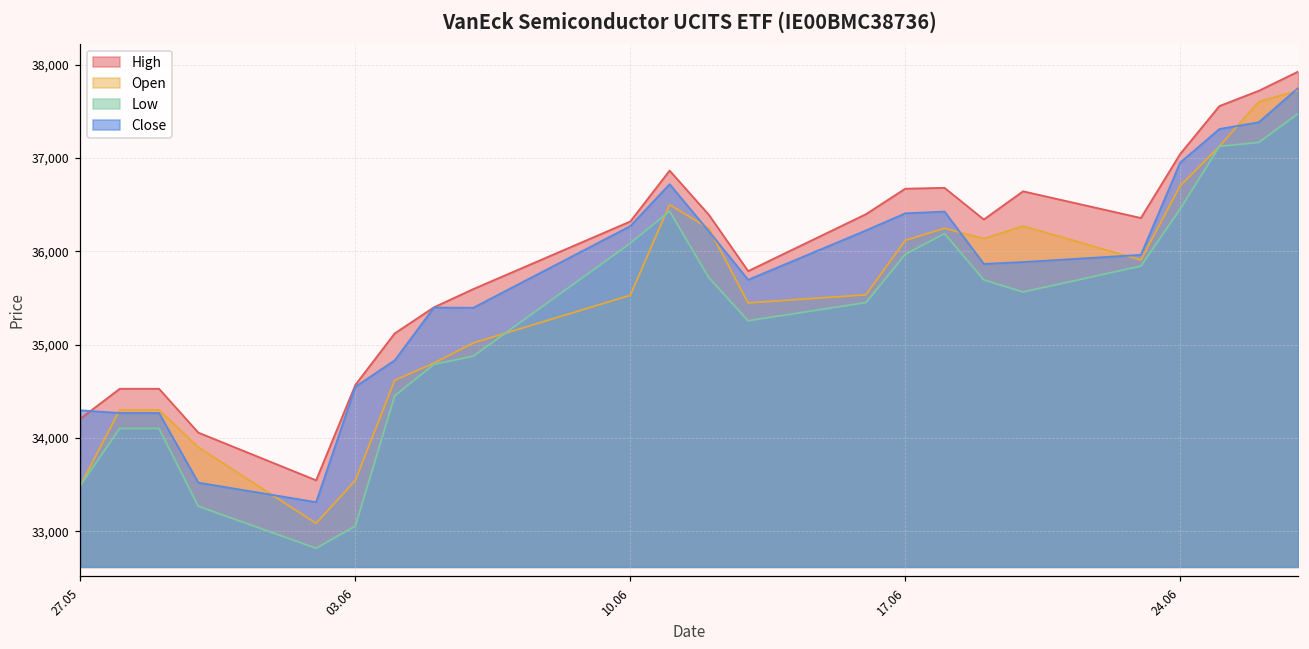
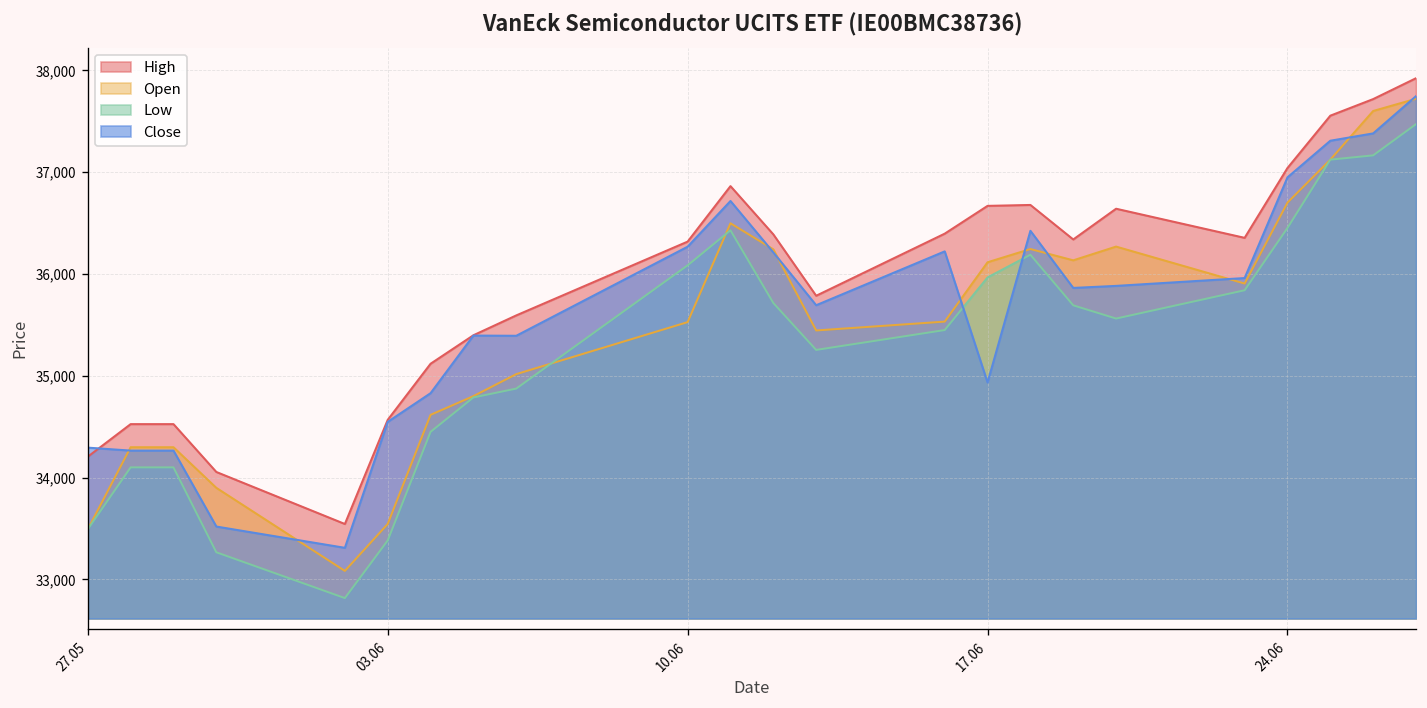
  {
    "High": {
      "27.05": "34,200",
      "10.06": "36,300",
      "17.06": "36,700",
      "24.06": "37,000"
    },
    "Open": {
      "03.06": "33,500",
      "10.06": "35,500",
      "17.06": "36,100",
      "24.06": "36,700"
    },
    "Low": {
-     "03.06": "33,100",
+     "03.06": "33,400",
      "10.06": "36,100",
      "17.06": "36,000",
      "24.06": "36,500"
    },
    "Close": {
      "27.05": "34,300",
      "10.06": "36,300",
-     "17.06": "36,400",
+     "17.06": "34,900",
      "24.06": "37,000"
    }
  }
